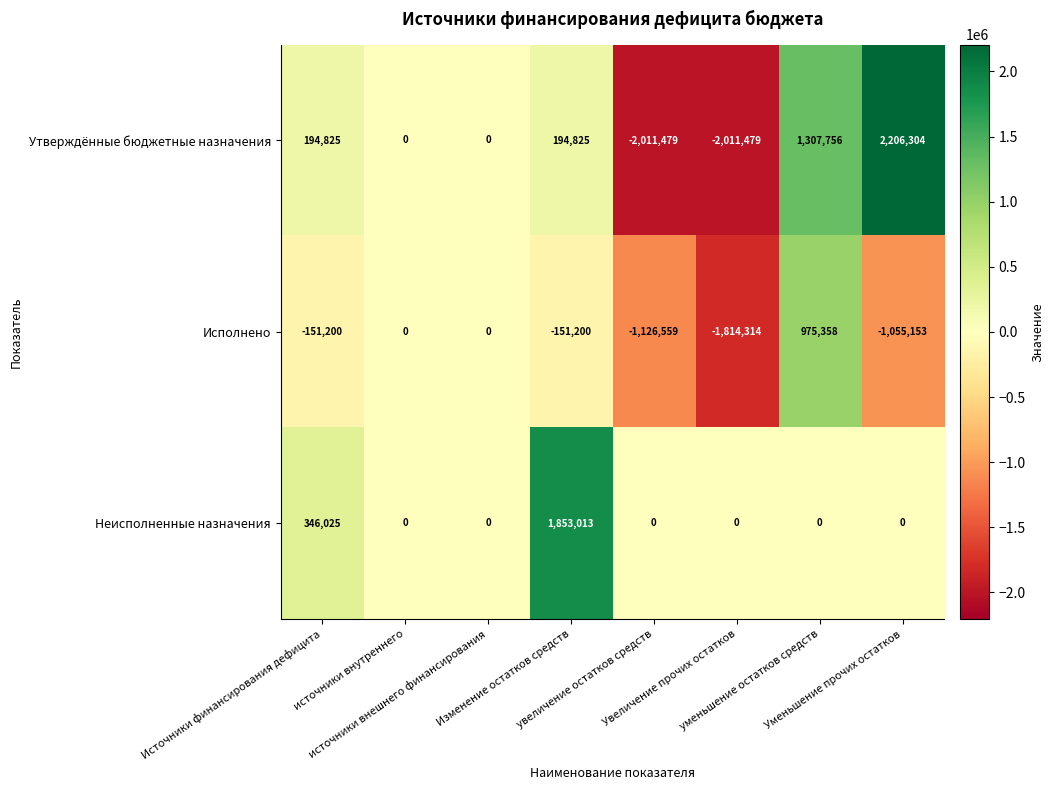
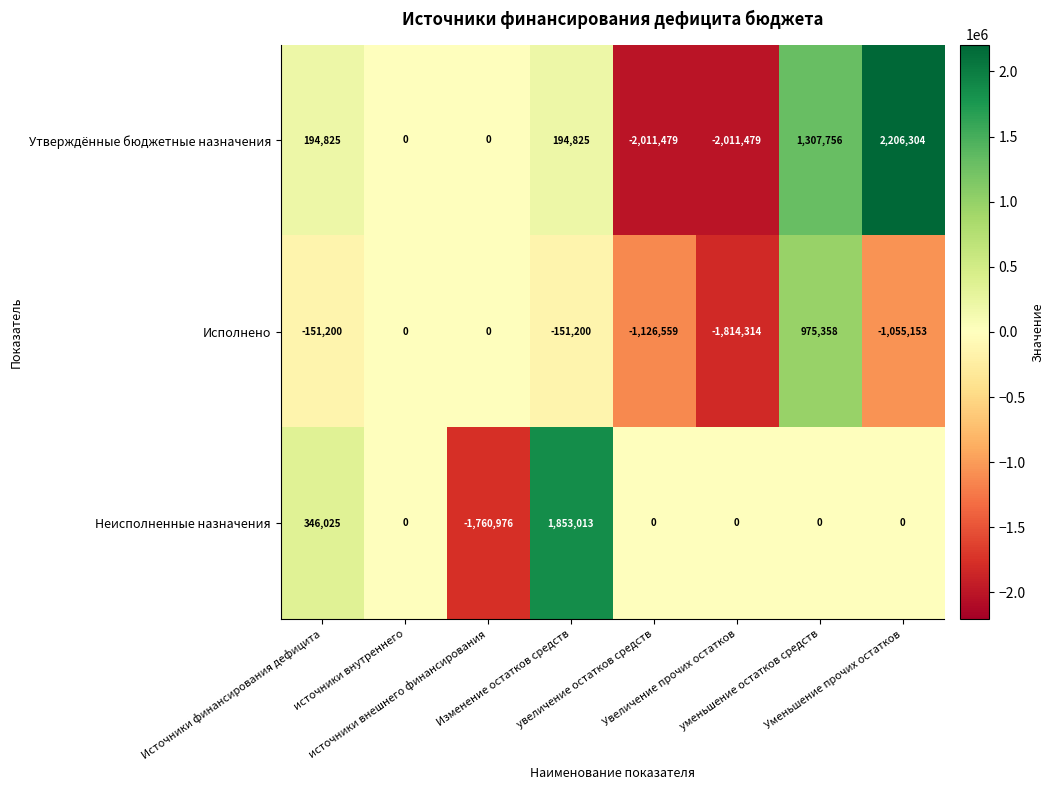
  {
    "Утверждённые бюджетные назначения": {
      "Источники финансирования дефицита": "194,825",
      "источники внутреннего": "0",
      "источники внешнего финансирования": "0",
      "Изменение остатков средств": "194,825",
      "увеличение остатков средств": "-2,011,479",
      "Увеличение прочих остатков": "-2,011,479",
      "уменьшение остатков средств": "1,307,756",
      "Уменьшение прочих остатков": "2,206,304"
    },
    "Исполнено": {
      "Источники финансирования дефицита": "-151,200",
      "источники внутреннего": "0",
      "источники внешнего финансирования": "0",
      "Изменение остатков средств": "-151,200",
      "увеличение остатков средств": "-1,126,559",
      "Увеличение прочих остатков": "-1,814,314",
      "уменьшение остатков средств": "975,358",
      "Уменьшение прочих остатков": "-1,055,153"
    },
    "Неисполненные назначения": {
      "Источники финансирования дефицита": "346,025",
      "источники внутреннего": "0",
-     "источники внешнего финансирования": "0",
+     "источники внешнего финансирования": "-1,760,976",
      "Изменение остатков средств": "1,853,013",
      "увеличение остатков средств": "0",
      "Увеличение прочих остатков": "0",
      "уменьшение остатков средств": "0",
      "Уменьшение прочих остатков": "0"
    }
  }
